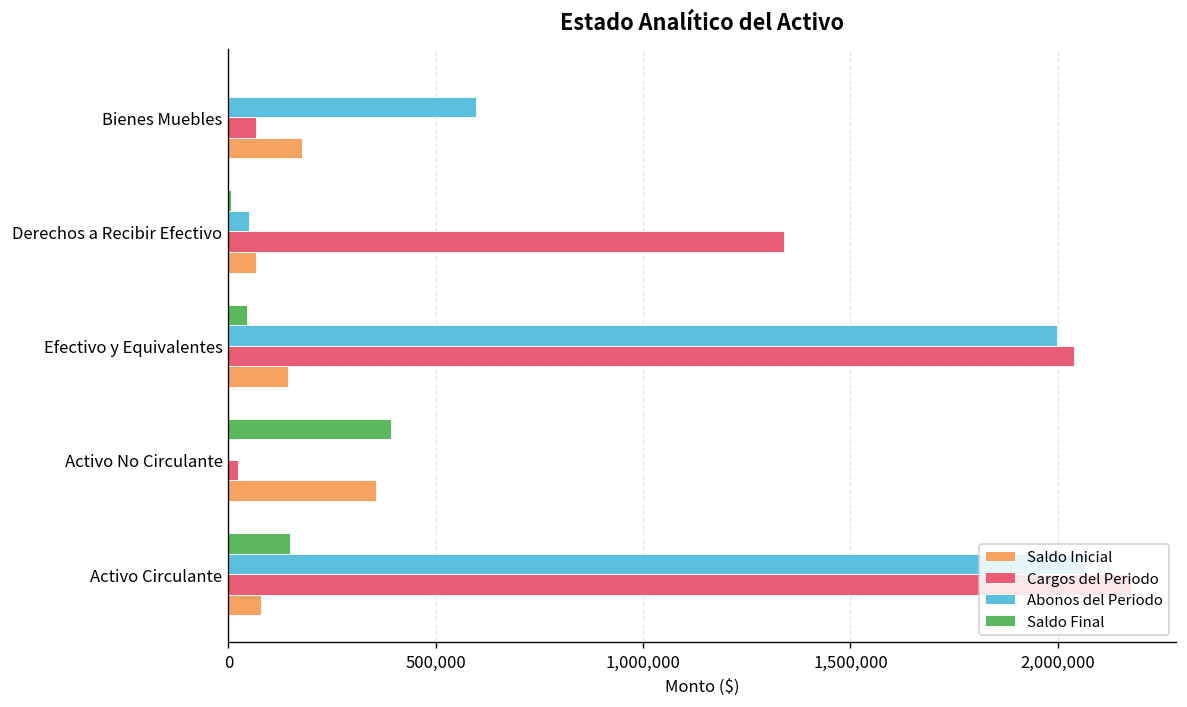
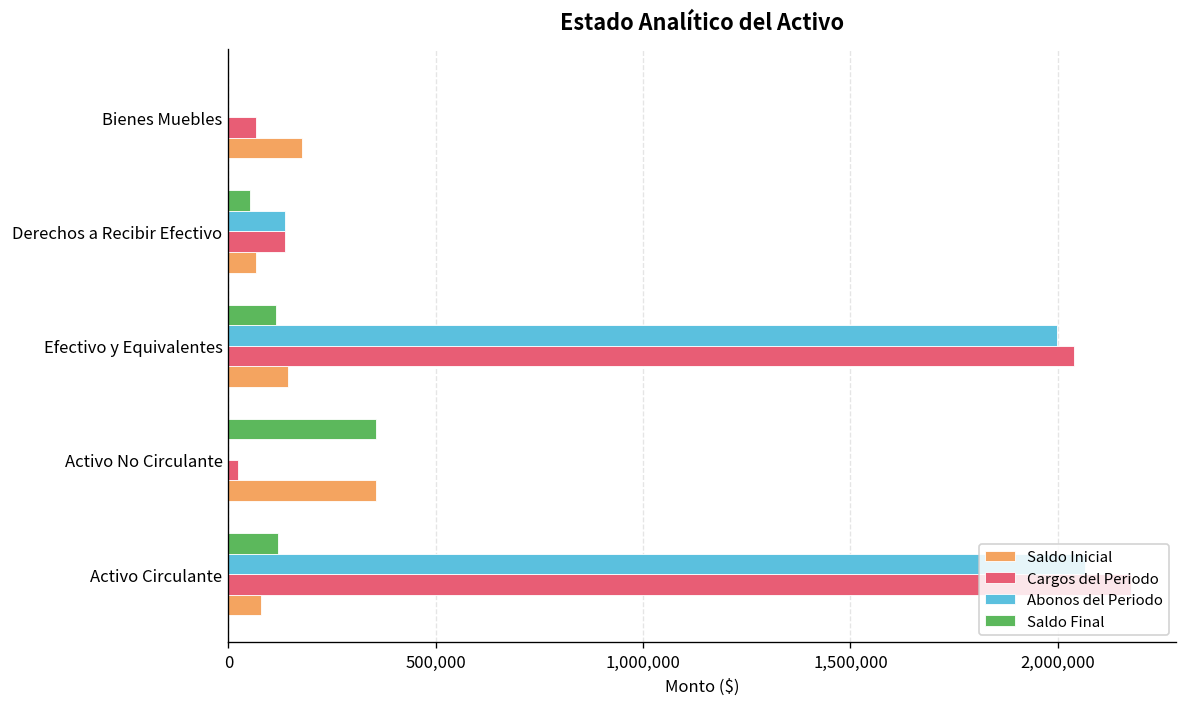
  {
    "Saldo Inicial": {
      "Bienes Muebles": "180,000",
      "Derechos a Recibir Efectivo": "70,000",
      "Efectivo y Equivalentes": "140,000",
      "Activo No Circulante": "360,000",
      "Activo Circulante": "80,000"
    },
    "Cargos del Periodo": {
      "Bienes Muebles": "70,000",
-     "Derechos a Recibir Efectivo": "1,340,000",
+     "Derechos a Recibir Efectivo": "140,000",
      "Efectivo y Equivalentes": "2,040,000",
      "Activo No Circulante": "20,000"
    },
    "Abonos del Periodo": {
-     "Bienes Muebles": "600,000",
-     "Derechos a Recibir Efectivo": "50,000",
+     "Bienes Muebles": "0",
+     "Derechos a Recibir Efectivo": "140,000",
      "Efectivo y Equivalentes": "2,000,000",
      "Activo No Circulante": "0"
    },
    "Saldo Final": {
      "Bienes Muebles": "0",
-     "Derechos a Recibir Efectivo": "10,000",
-     "Efectivo y Equivalentes": "40,000",
-     "Activo No Circulante": "390,000",
-     "Activo Circulante": "150,000"
+     "Derechos a Recibir Efectivo": "50,000",
+     "Efectivo y Equivalentes": "110,000",
+     "Activo No Circulante": "360,000",
+     "Activo Circulante": "120,000"
    }
  }
